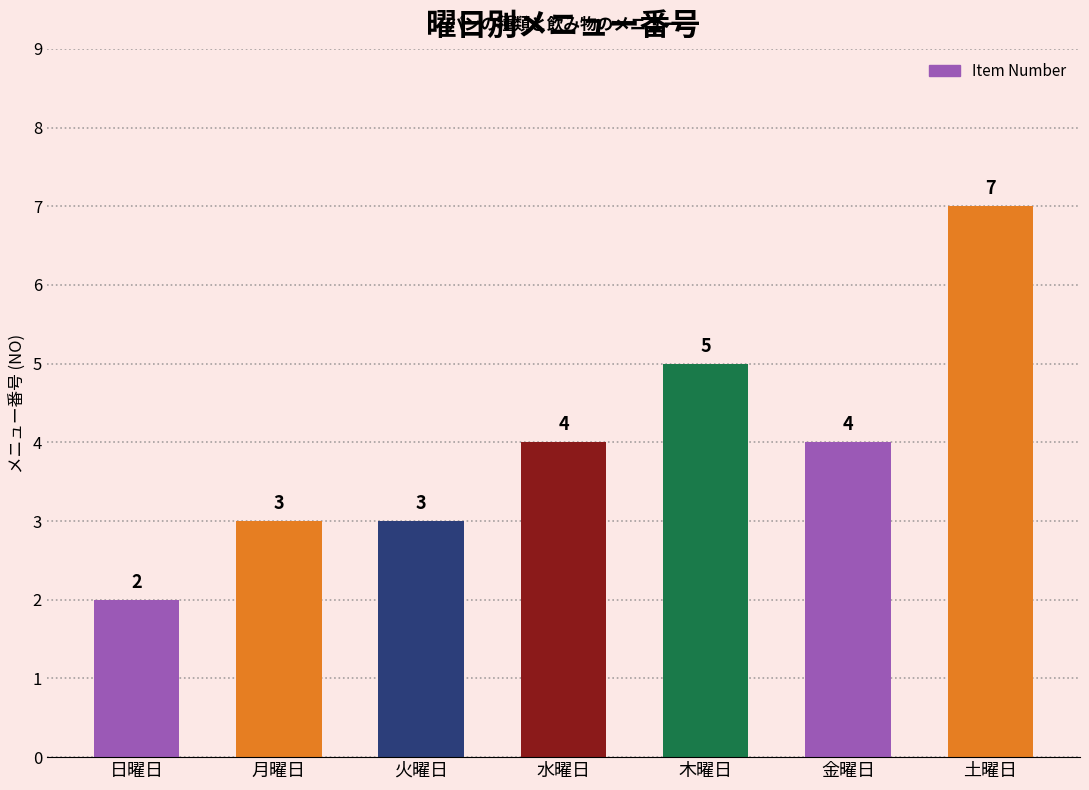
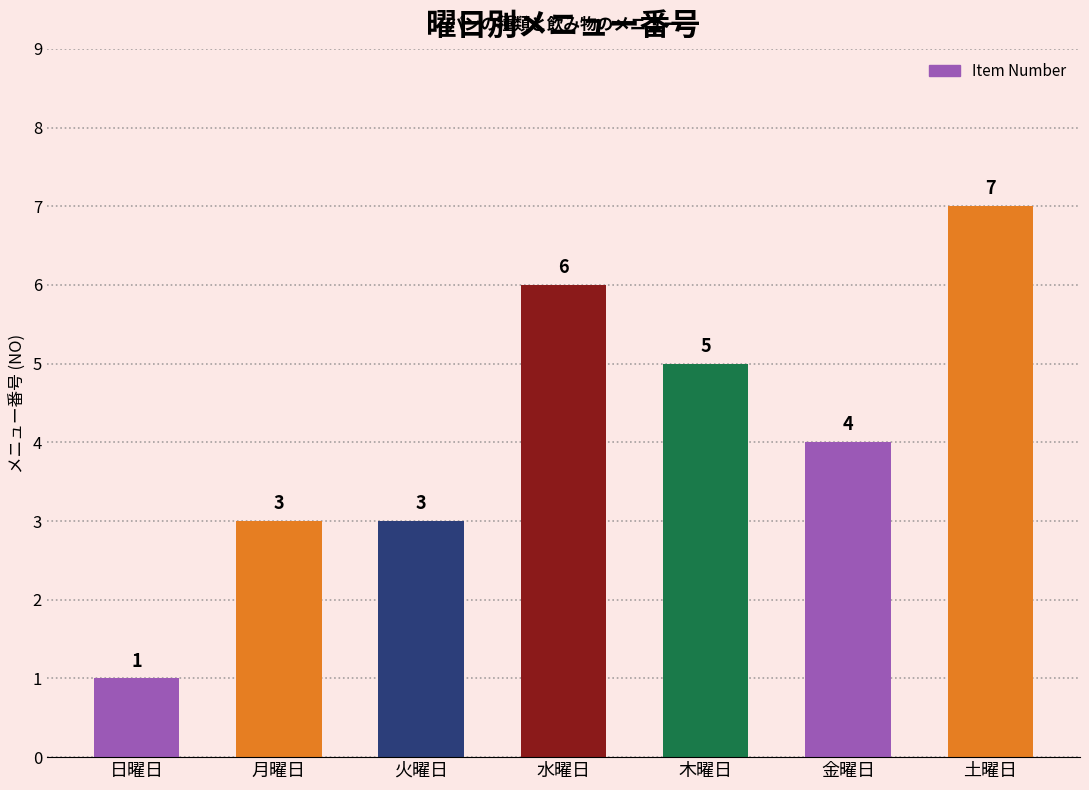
  {
-   "日曜日": 2,
+   "日曜日": 1,
    "月曜日": 3,
    "火曜日": 3,
-   "水曜日": 4,
+   "水曜日": 6,
    "木曜日": 5,
    "金曜日": 4,
    "土曜日": 7
  }
